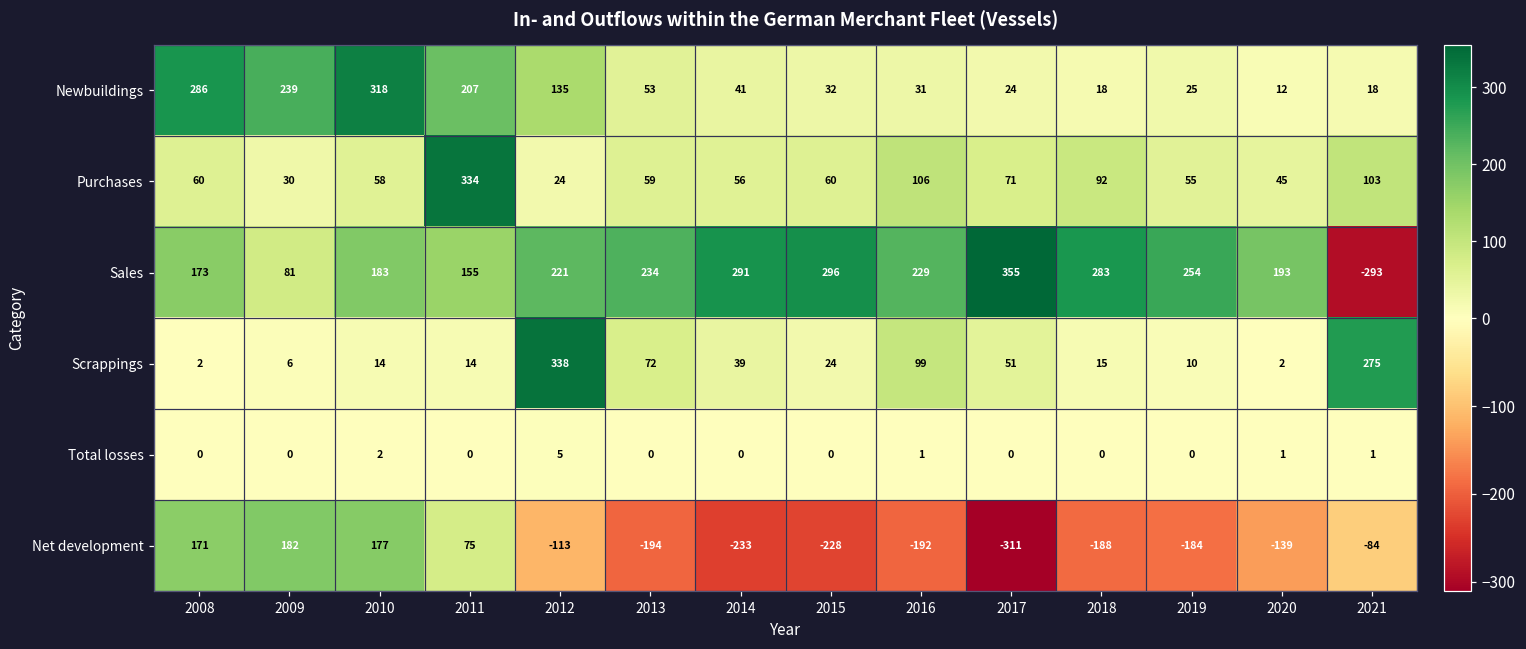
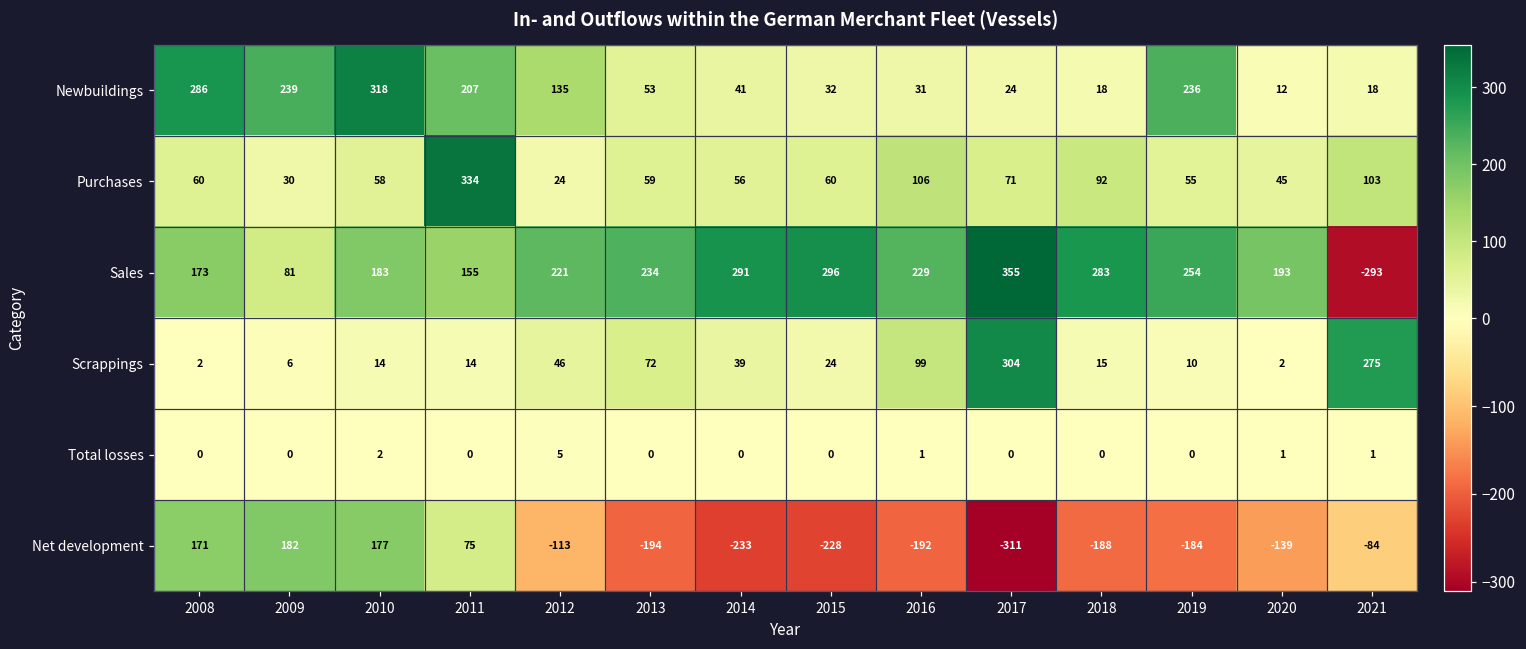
  {
    "Newbuildings": {
      "2008": 286,
      "2009": 239,
      "2010": 318,
      "2011": 207,
      "2012": 135,
      "2013": 53,
      "2014": 41,
      "2015": 32,
      "2016": 31,
      "2017": 24,
      "2018": 18,
-     "2019": 25,
+     "2019": 236,
      "2020": 12,
      "2021": 18
    },
    "Purchases": {
      "2008": 60,
      "2009": 30,
      "2010": 58,
      "2011": 334,
      "2012": 24,
      "2013": 59,
      "2014": 56,
      "2015": 60,
      "2016": 106,
      "2017": 71,
      "2018": 92,
      "2019": 55,
      "2020": 45,
      "2021": 103
    },
    "Sales": {
      "2008": 173,
      "2009": 81,
      "2010": 183,
      "2011": 155,
      "2012": 221,
      "2013": 234,
      "2014": 291,
      "2015": 296,
      "2016": 229,
      "2017": 355,
      "2018": 283,
      "2019": 254,
      "2020": 193,
      "2021": -293
    },
    "Scrappings": {
      "2008": 2,
      "2009": 6,
      "2010": 14,
      "2011": 14,
-     "2012": 338,
+     "2012": 46,
      "2013": 72,
      "2014": 39,
      "2015": 24,
      "2016": 99,
-     "2017": 51,
+     "2017": 304,
      "2018": 15,
      "2019": 10,
      "2020": 2,
      "2021": 275
    },
    "Total losses": {
      "2008": 0,
      "2009": 0,
      "2010": 2,
      "2011": 0,
      "2012": 5,
      "2013": 0,
      "2014": 0,
      "2015": 0,
      "2016": 1,
      "2017": 0,
      "2018": 0,
      "2019": 0,
      "2020": 1,
      "2021": 1
    },
    "Net development": {
      "2008": 171,
      "2009": 182,
      "2010": 177,
      "2011": 75,
      "2012": -113,
      "2013": -194,
      "2014": -233,
      "2015": -228,
      "2016": -192,
      "2017": -311,
      "2018": -188,
      "2019": -184,
      "2020": -139,
      "2021": -84
    }
  }
